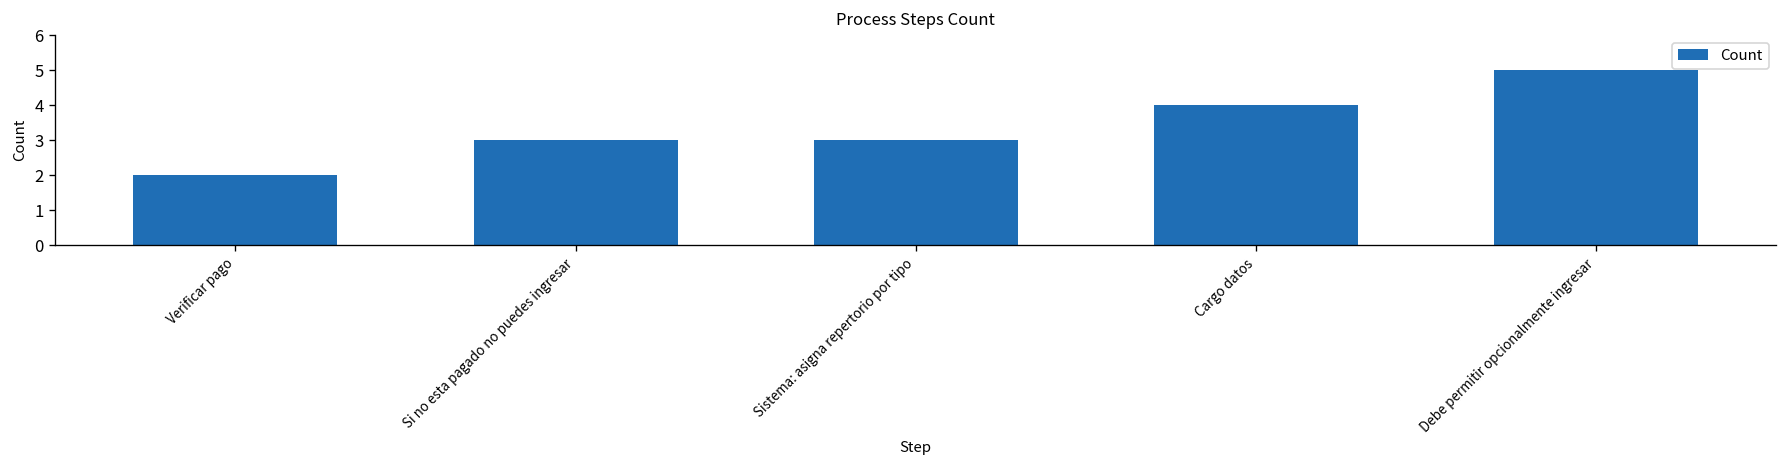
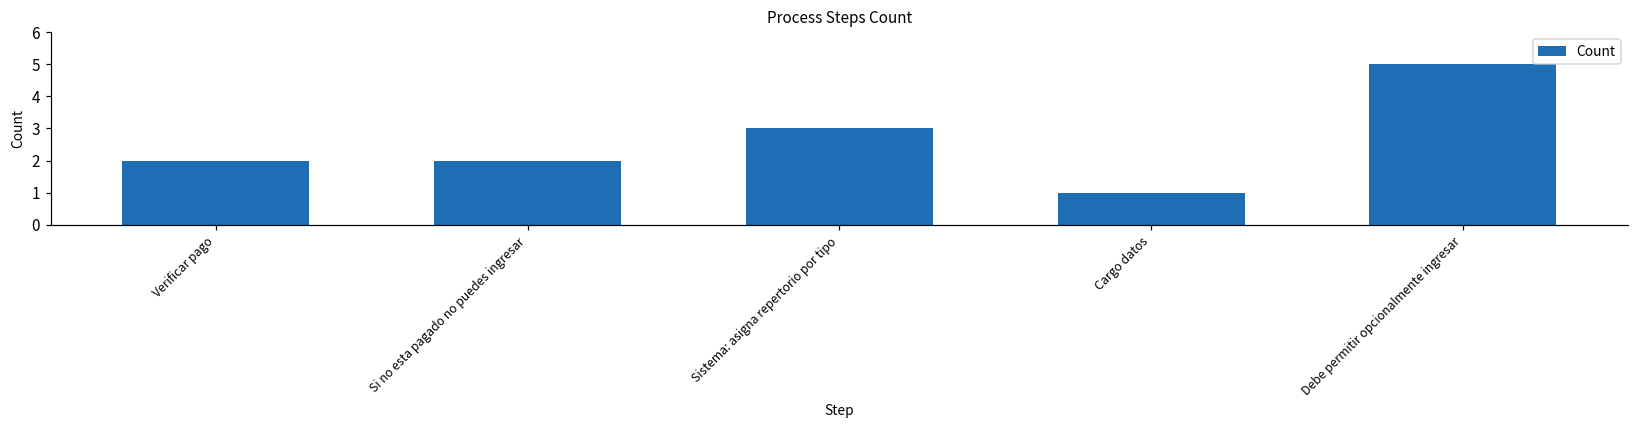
  {
    "Verificar pago": 2,
-   "Si no esta pagado no puedes ingresar": 3,
+   "Si no esta pagado no puedes ingresar": 2,
    "Sistema: asigna repertorio por tipo": 3,
-   "Cargo datos": 4,
+   "Cargo datos": 1,
    "Debe permitir opcionalmente ingresar": 5
  }
